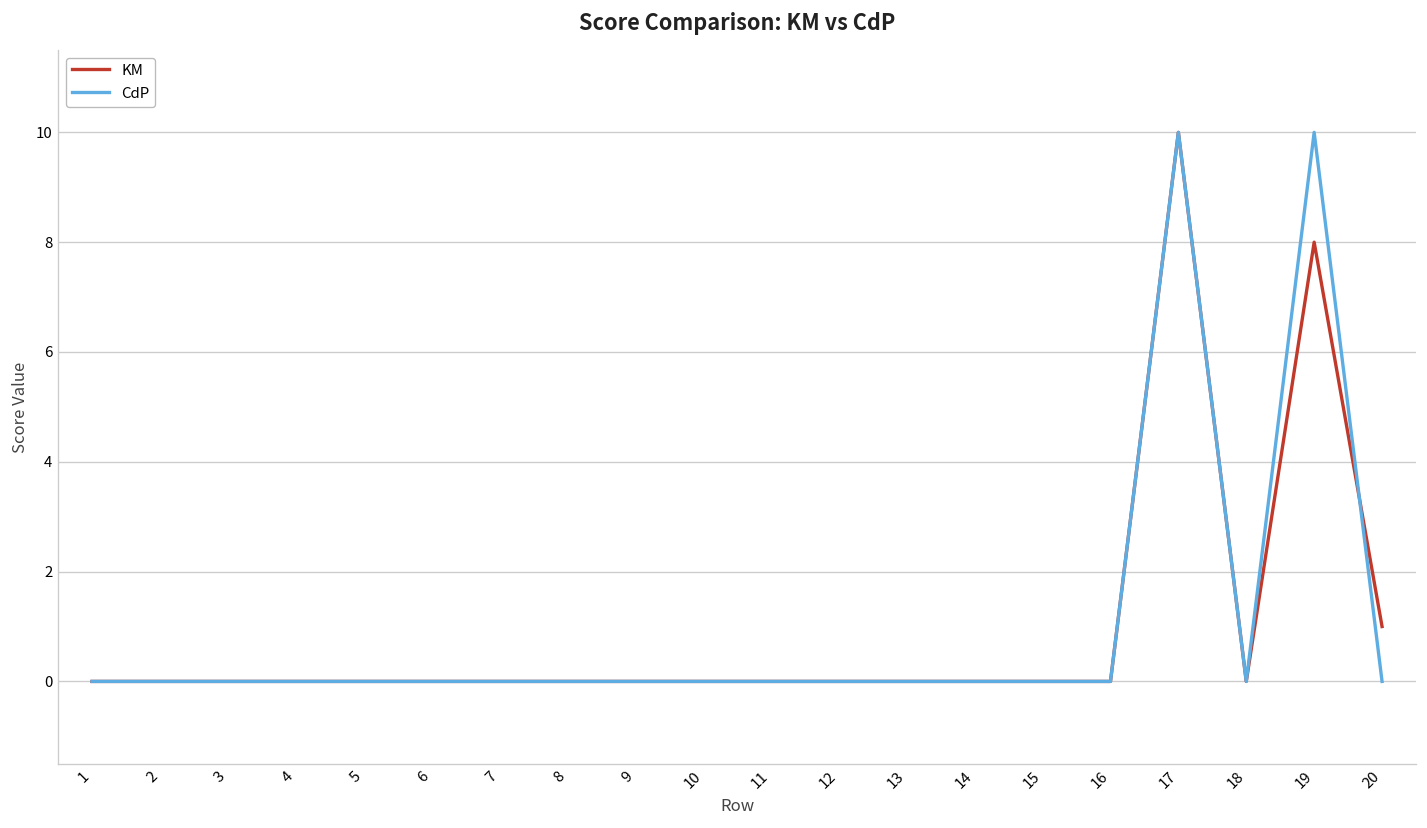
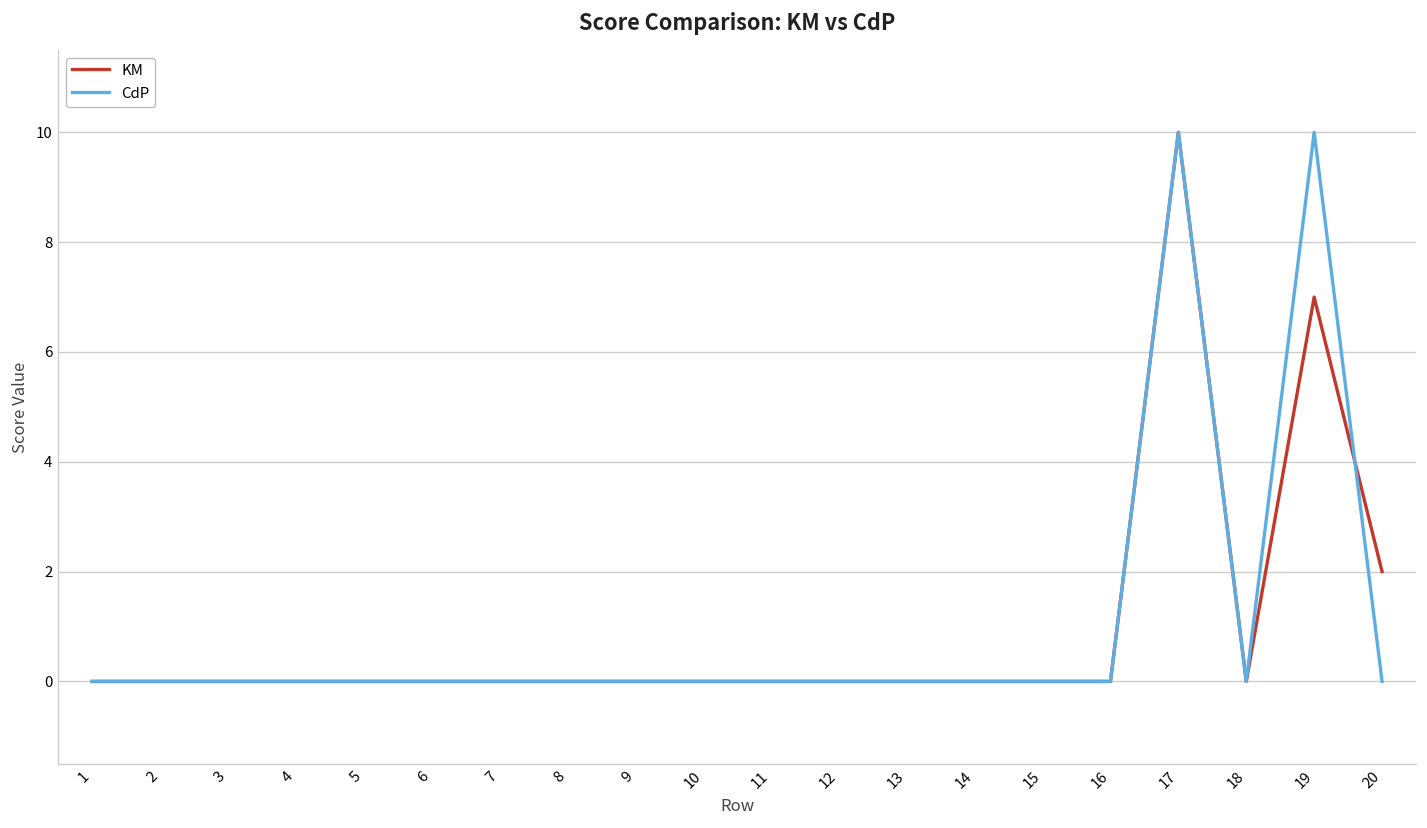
  {
    "KM": {
-     "19": 8,
-     "20": 1
+     "19": 7,
+     "20": 2
    },
    "CdP": {
      "19": 10,
      "20": 0
    }
  }
